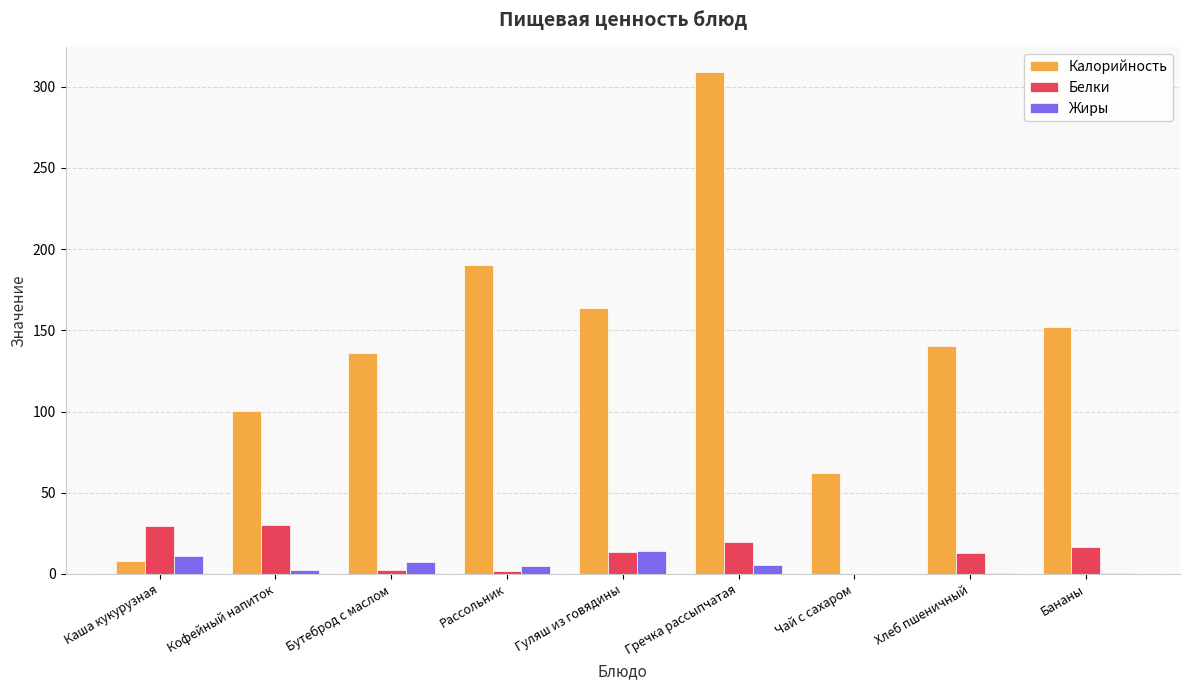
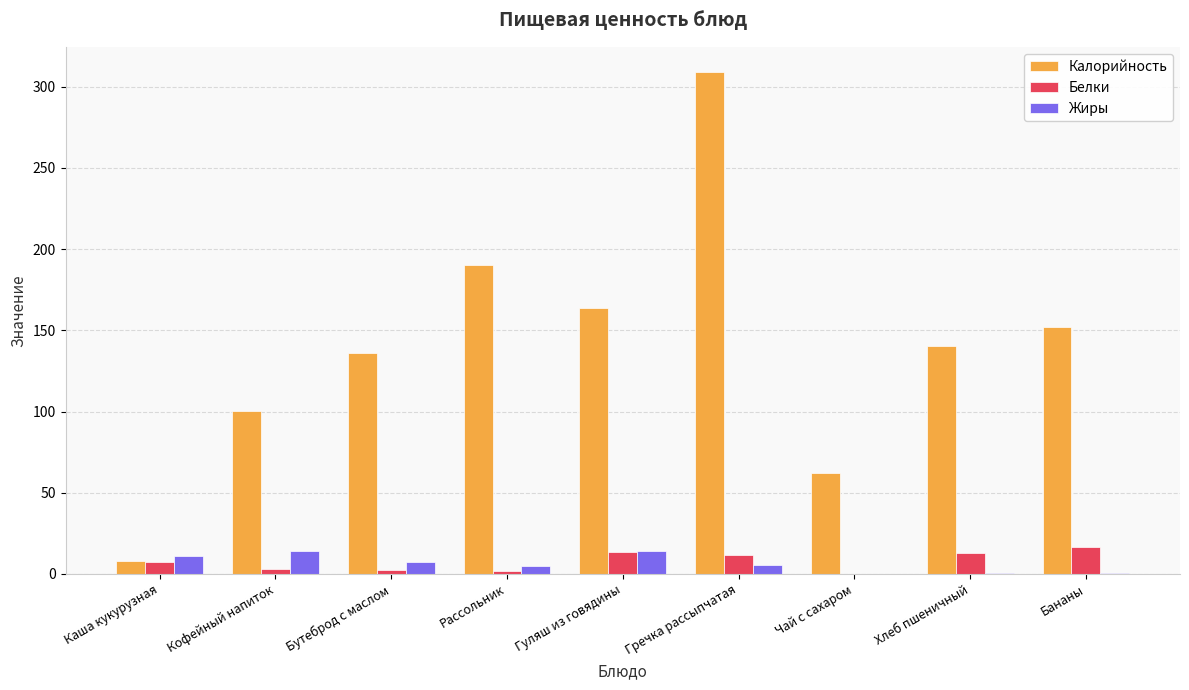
  {
    "Калорийность": {
      "Каша кукурузная": 8,
      "Кофейный напиток": 101,
      "Бутеброд с маслом": 136,
      "Рассольник": 190,
      "Гуляш из говядины": 164,
      "Гречка рассыпчатая": 309,
      "Чай с сахаром": 62,
      "Хлеб пшеничный": 140,
      "Бананы": 152
    },
    "Белки": {
-     "Каша кукурузная": 30,
-     "Кофейный напиток": 30,
+     "Каша кукурузная": 8,
+     "Кофейный напиток": 3,
      "Бутеброд с маслом": 2,
      "Рассольник": 2,
      "Гуляш из говядины": 13,
-     "Гречка рассыпчатая": 20,
+     "Гречка рассыпчатая": 12,
      "Хлеб пшеничный": 13,
      "Бананы": 17
    },
    "Жиры": {
      "Каша кукурузная": 11,
-     "Кофейный напиток": 3,
+     "Кофейный напиток": 14,
      "Бутеброд с маслом": 7,
      "Рассольник": 5,
      "Гуляш из говядины": 14,
      "Гречка рассыпчатая": 5
    }
  }
